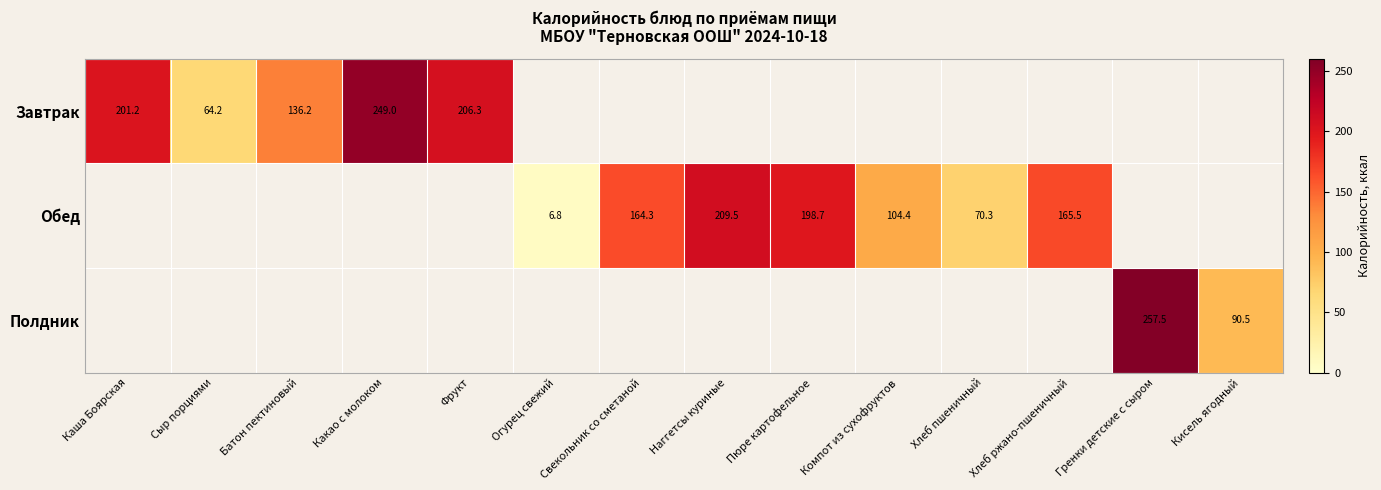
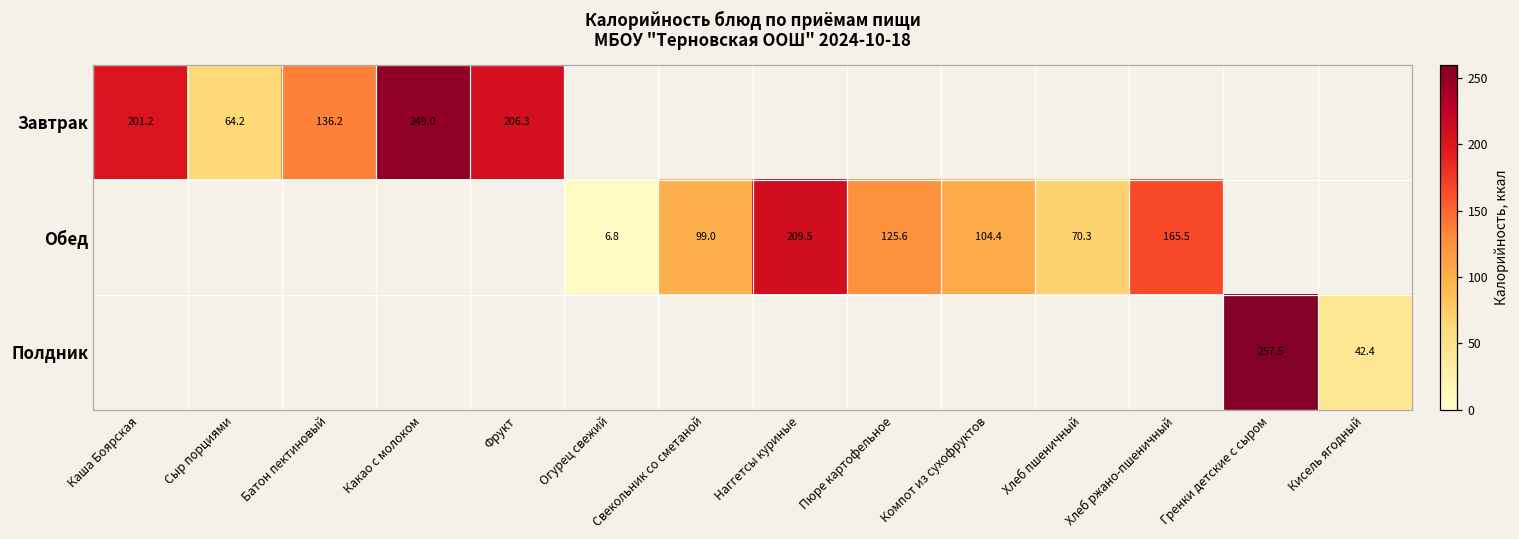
  {
    "Завтрак": {
      "Каша Боярская": 201.2,
      "Сыр порциями": 64.2,
      "Батон пектиновый": 136.2,
      "Какао с молоком": 249.0,
      "Фрукт": 206.3
    },
    "Обед": {
      "Огурец свежий": 6.8,
-     "Свекольник со сметаной": 164.3,
+     "Свекольник со сметаной": 99.0,
      "Наггетсы куриные": 209.5,
-     "Пюре картофельное": 198.7,
+     "Пюре картофельное": 125.6,
      "Компот из сухофруктов": 104.4,
      "Хлеб пшеничный": 70.3,
      "Хлеб ржано-пшеничный": 165.5
    },
    "Полдник": {
      "Гренки детские с сыром": 257.5,
-     "Кисель ягодный": 90.5
+     "Кисель ягодный": 42.4
    }
  }
